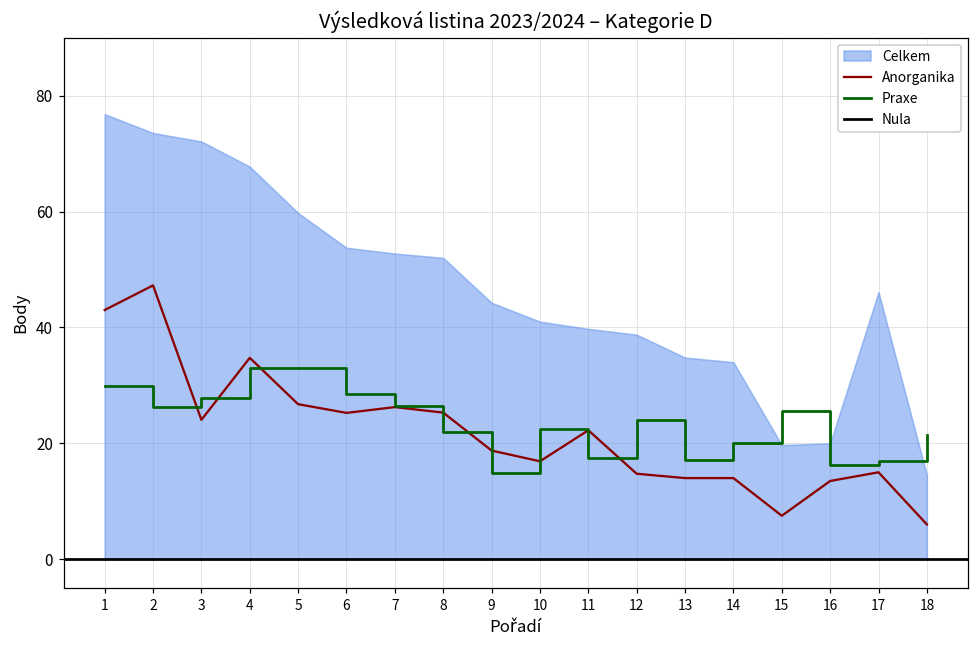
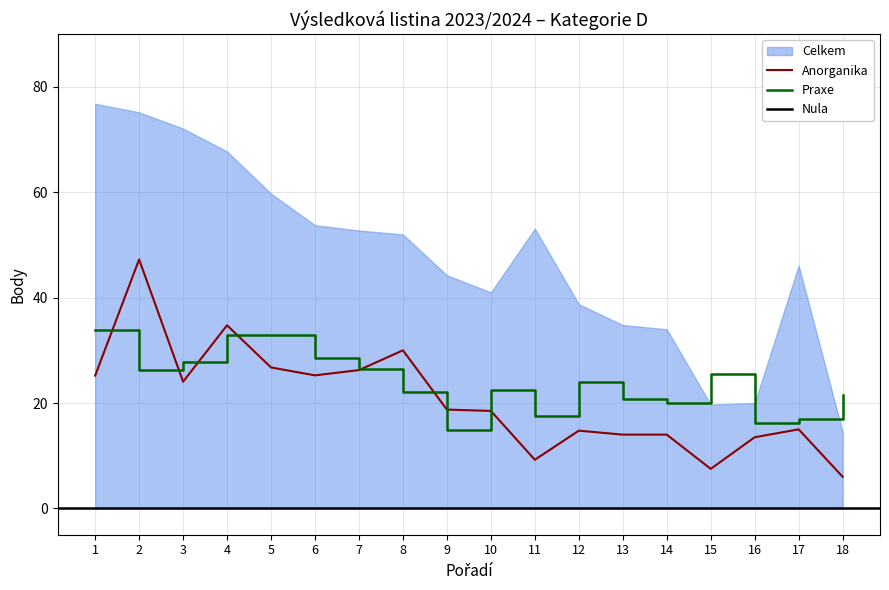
  {
    "Anorganika": {
-     "1": 43,
+     "1": 25,
      "2": 47,
      "3": 24,
      "4": 35,
      "5": 27,
      "6": 25,
-     "8": 25,
+     "8": 30,
      "9": 19,
-     "10": 17,
-     "11": 22,
+     "10": 19,
+     "11": 9,
      "12": 15,
      "13": 14,
      "14": 14,
      "15": 8,
      "16": 14,
      "17": 15,
      "18": 6
    },
    "Celkem": {
      "1": 77,
-     "2": 74,
+     "2": 75,
      "3": 72,
      "4": 68,
      "5": 60,
      "6": 54,
      "7": 53,
      "8": 52,
      "9": 44,
      "10": 41,
-     "11": 40,
+     "11": 53,
      "12": 39,
      "13": 35,
      "14": 34,
      "15": 20,
      "16": 20,
      "17": 46,
      "18": 15
    },
    "Praxe": {
-     "1": 30,
+     "1": 34,
      "2": 26,
      "3": 28,
      "4": 33,
      "5": 33,
      "6": 29,
      "8": 22,
      "9": 15,
      "10": 23,
      "11": 18,
      "12": 24,
-     "13": 17,
+     "13": 21,
      "14": 20,
      "15": 26,
      "16": 16,
      "17": 17,
      "18": 22
    }
  }
